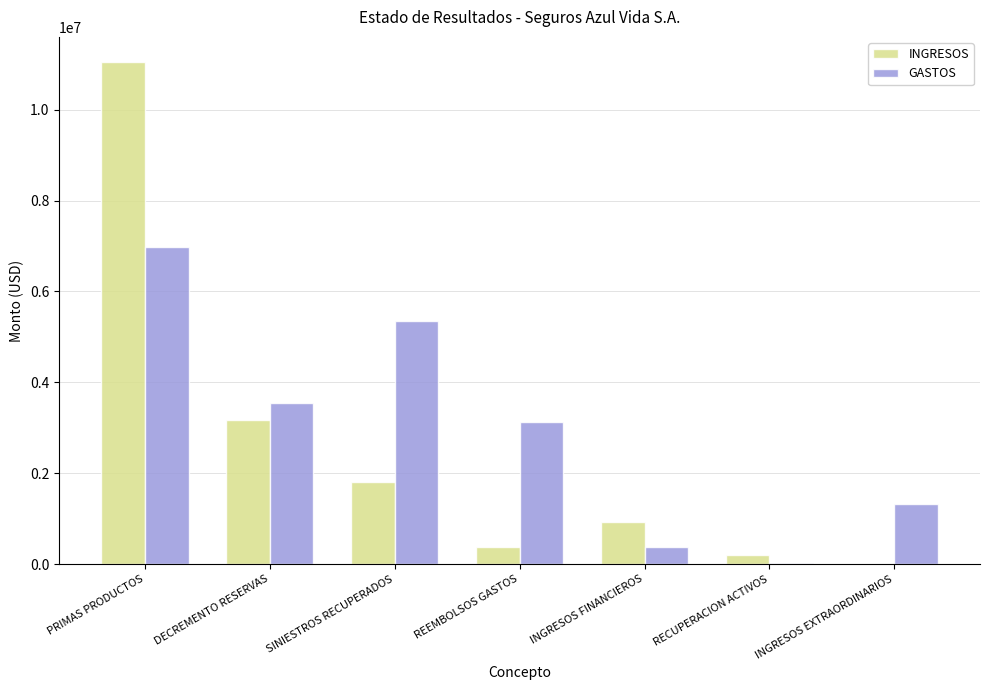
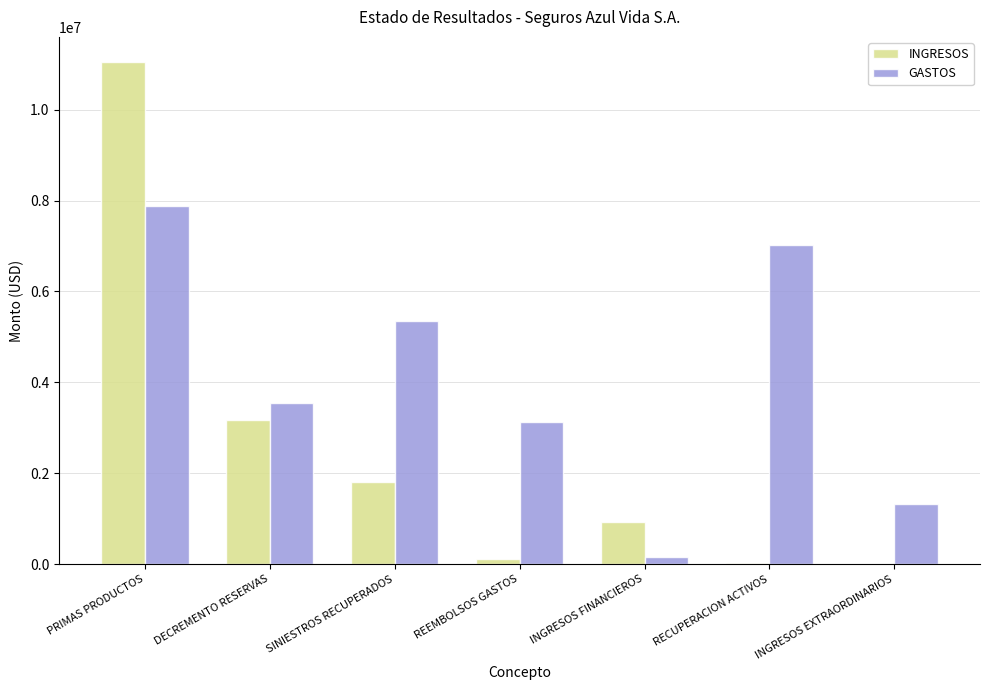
  {
    "INGRESOS": {
      "PRIMAS PRODUCTOS": 11000000,
      "DECREMENTO RESERVAS": 3200000,
      "SINIESTROS RECUPERADOS": 1800000,
-     "REEMBOLSOS GASTOS": 400000,
+     "REEMBOLSOS GASTOS": 100000,
      "INGRESOS FINANCIEROS": 900000,
-     "RECUPERACION ACTIVOS": 200000
+     "RECUPERACION ACTIVOS": 0
    },
    "GASTOS": {
-     "PRIMAS PRODUCTOS": 7000000,
+     "PRIMAS PRODUCTOS": 7900000,
      "DECREMENTO RESERVAS": 3500000,
      "SINIESTROS RECUPERADOS": 5300000,
      "REEMBOLSOS GASTOS": 3100000,
-     "INGRESOS FINANCIEROS": 400000,
-     "RECUPERACION ACTIVOS": 0,
+     "INGRESOS FINANCIEROS": 200000,
+     "RECUPERACION ACTIVOS": 7000000,
      "INGRESOS EXTRAORDINARIOS": 1300000
    }
  }
